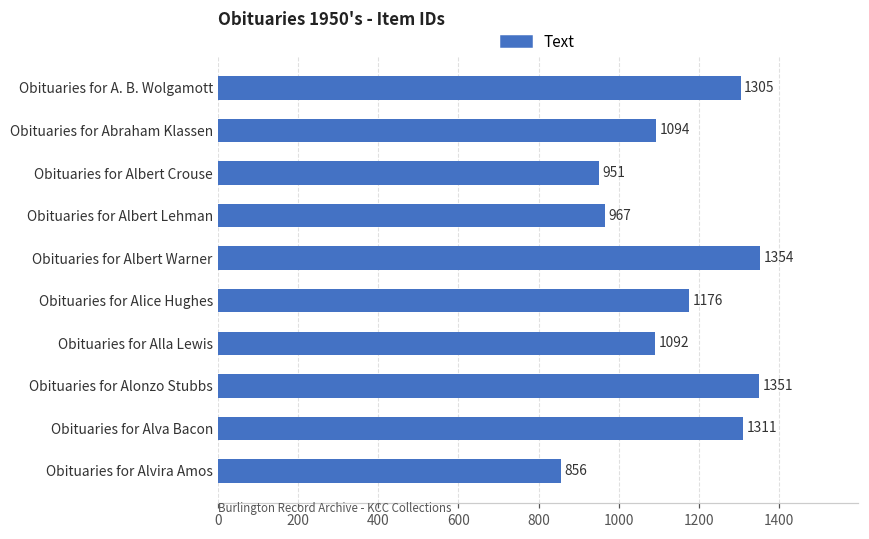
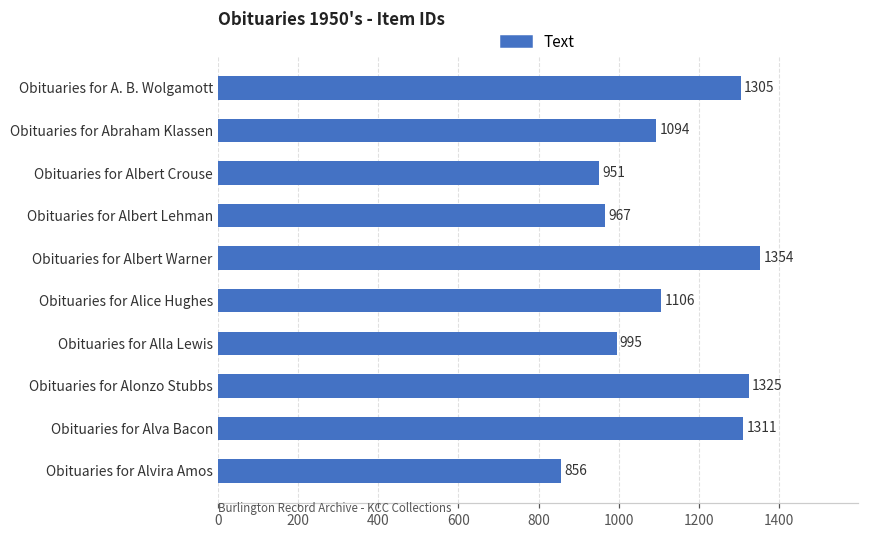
  {
    "Obituaries for A. B. Wolgamott": 1305,
    "Obituaries for Abraham Klassen": 1094,
    "Obituaries for Albert Crouse": 951,
    "Obituaries for Albert Lehman": 967,
    "Obituaries for Albert Warner": 1354,
-   "Obituaries for Alice Hughes": 1176,
-   "Obituaries for Alla Lewis": 1092,
-   "Obituaries for Alonzo Stubbs": 1351,
+   "Obituaries for Alice Hughes": 1106,
+   "Obituaries for Alla Lewis": 995,
+   "Obituaries for Alonzo Stubbs": 1325,
    "Obituaries for Alva Bacon": 1311,
    "Obituaries for Alvira Amos": 856
  }
